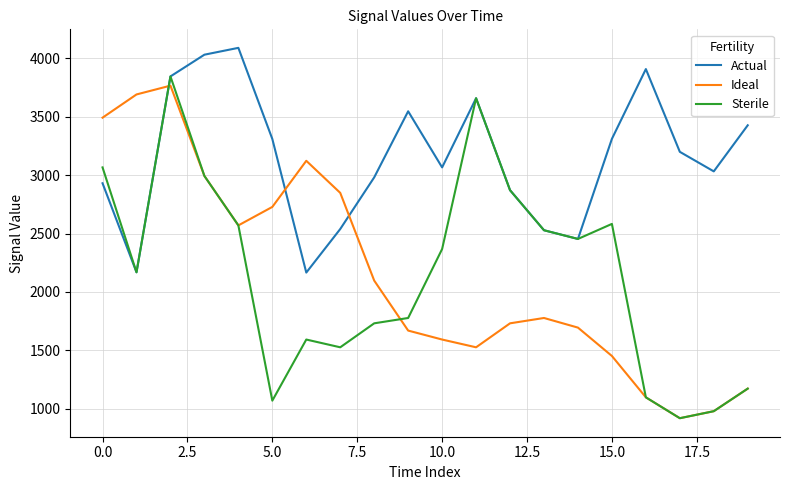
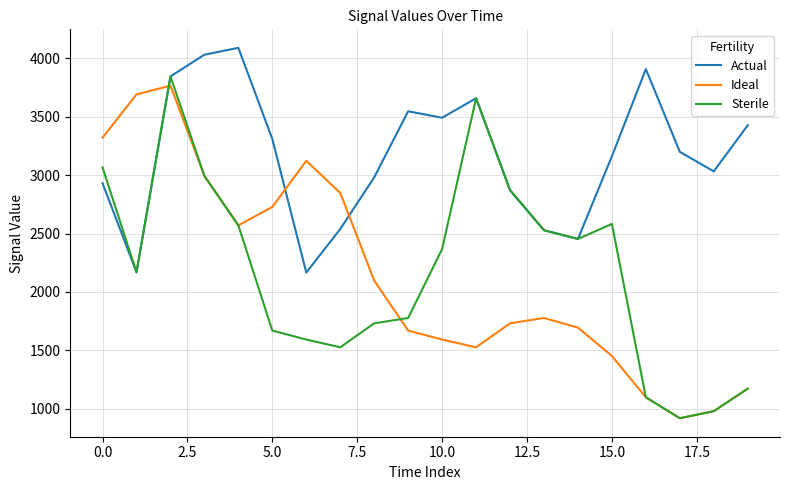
  {
    "Actual": {
      "0.0": 2930,
      "5.0": 3310,
-     "10.0": 3070,
-     "15.0": 3310
+     "10.0": 3490,
+     "15.0": 3160
    },
    "Ideal": {
-     "0.0": 3490,
+     "0.0": 3320,
      "5.0": 2730,
      "10.0": 1590,
      "15.0": 1450
    },
    "Sterile": {
      "0.0": 3070,
-     "5.0": 1070,
+     "5.0": 1670,
      "10.0": 2370,
      "15.0": 2580
    }
  }
